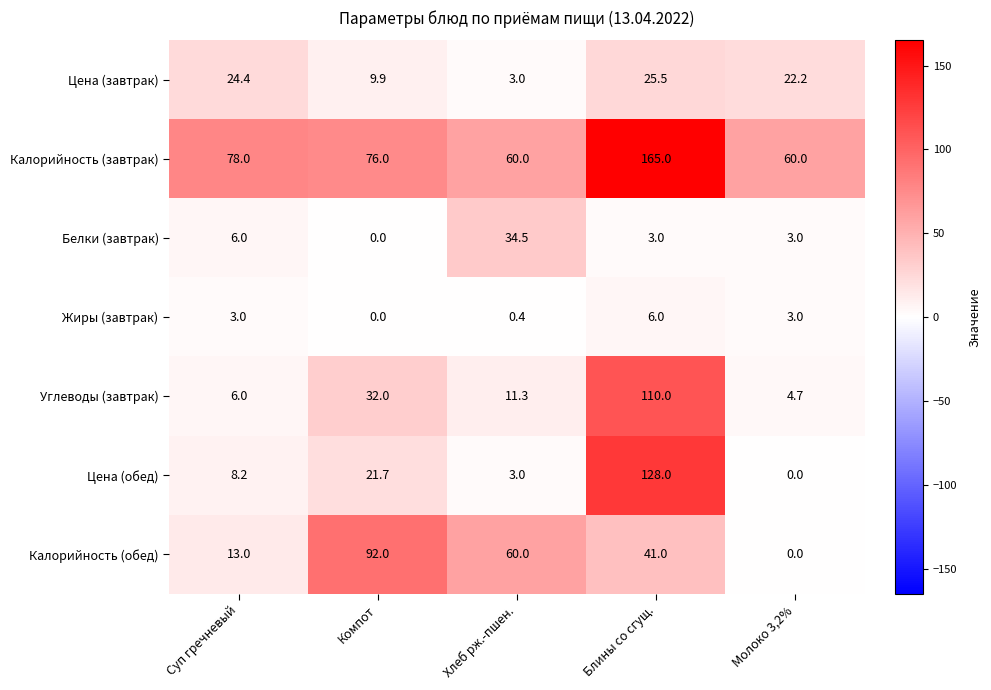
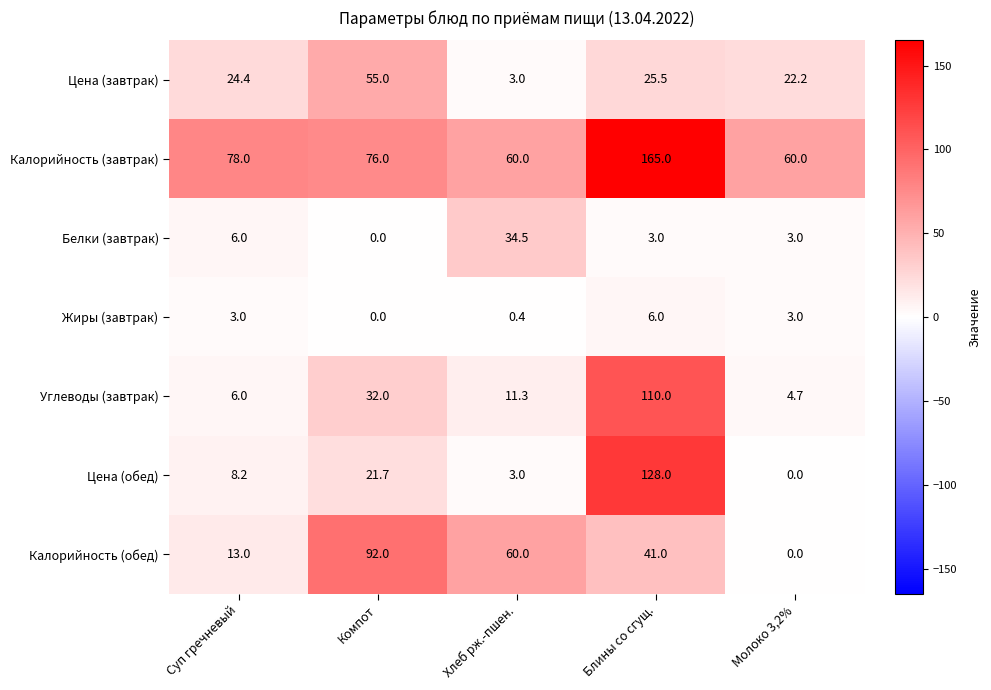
  {
    "Цена (завтрак)": {
      "Суп гречневый": 24.4,
-     "Компот": 9.9,
+     "Компот": 55.0,
      "Хлеб рж.-пшен.": 3.0,
      "Блины со сгущ.": 25.5,
      "Молоко 3,2%": 22.2
    },
    "Калорийность (завтрак)": {
      "Суп гречневый": 78.0,
      "Компот": 76.0,
      "Хлеб рж.-пшен.": 60.0,
      "Блины со сгущ.": 165.0,
      "Молоко 3,2%": 60.0
    },
    "Белки (завтрак)": {
      "Суп гречневый": 6.0,
      "Компот": 0.0,
      "Хлеб рж.-пшен.": 34.5,
      "Блины со сгущ.": 3.0,
      "Молоко 3,2%": 3.0
    },
    "Жиры (завтрак)": {
      "Суп гречневый": 3.0,
      "Компот": 0.0,
      "Хлеб рж.-пшен.": 0.4,
      "Блины со сгущ.": 6.0,
      "Молоко 3,2%": 3.0
    },
    "Углеводы (завтрак)": {
      "Суп гречневый": 6.0,
      "Компот": 32.0,
      "Хлеб рж.-пшен.": 11.3,
      "Блины со сгущ.": 110.0,
      "Молоко 3,2%": 4.7
    },
    "Цена (обед)": {
      "Суп гречневый": 8.2,
      "Компот": 21.7,
      "Хлеб рж.-пшен.": 3.0,
      "Блины со сгущ.": 128.0,
      "Молоко 3,2%": 0.0
    },
    "Калорийность (обед)": {
      "Суп гречневый": 13.0,
      "Компот": 92.0,
      "Хлеб рж.-пшен.": 60.0,
      "Блины со сгущ.": 41.0,
      "Молоко 3,2%": 0.0
    }
  }
